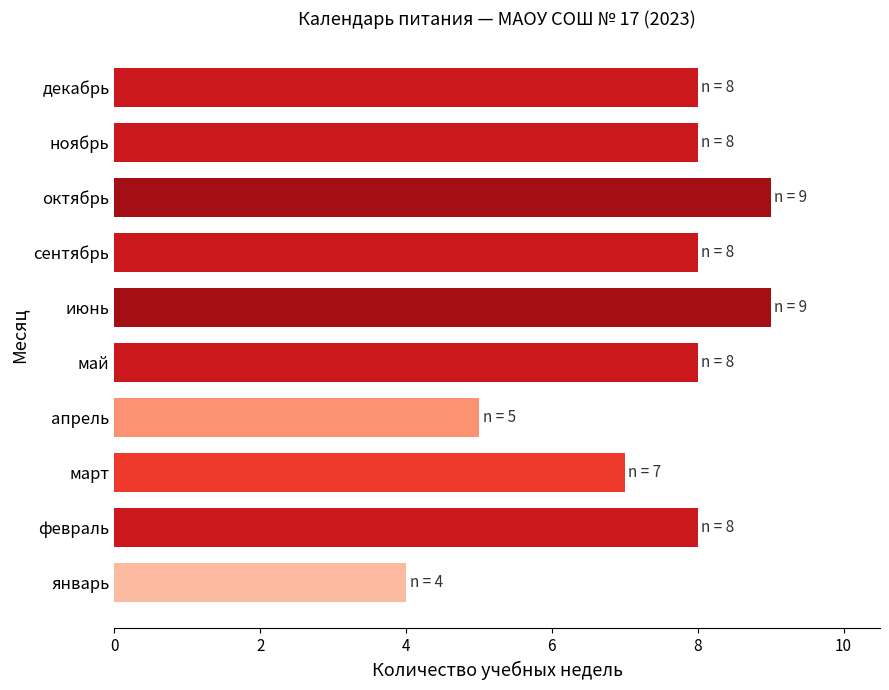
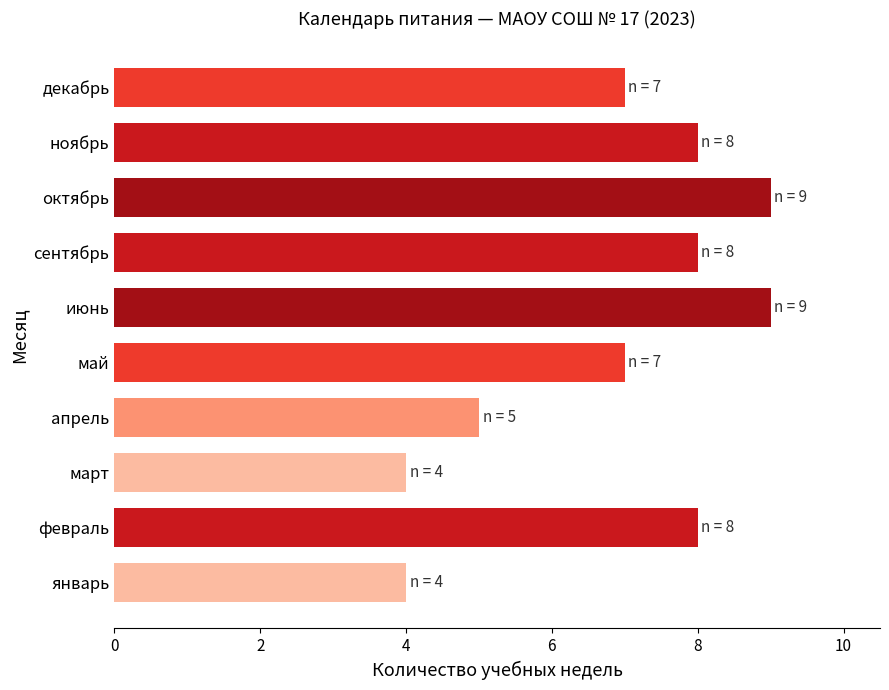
  {
-   "декабрь": 8,
+   "декабрь": 7,
    "ноябрь": 8,
    "октябрь": 9,
    "сентябрь": 8,
    "июнь": 9,
-   "май": 8,
+   "май": 7,
    "апрель": 5,
-   "март": 7,
+   "март": 4,
    "февраль": 8,
    "январь": 4
  }
